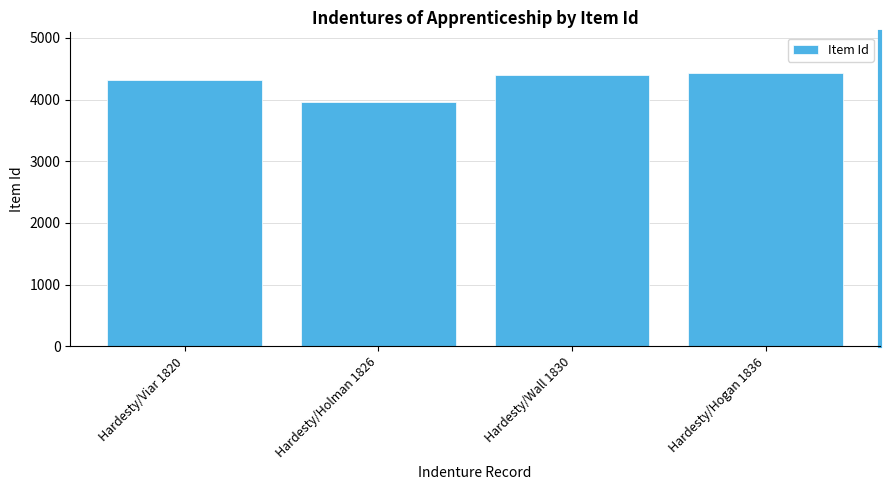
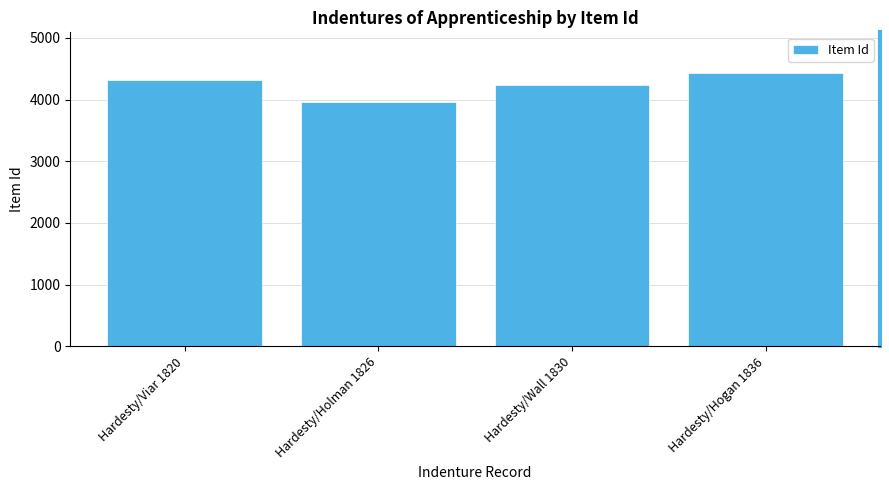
  {
    "Hardesty/Viar 1820": 4300,
    "Hardesty/Holman 1826": 4000,
-   "Hardesty/Wall 1830": 4400,
+   "Hardesty/Wall 1830": 4200,
    "Hardesty/Hogan 1836": 4400
  }
